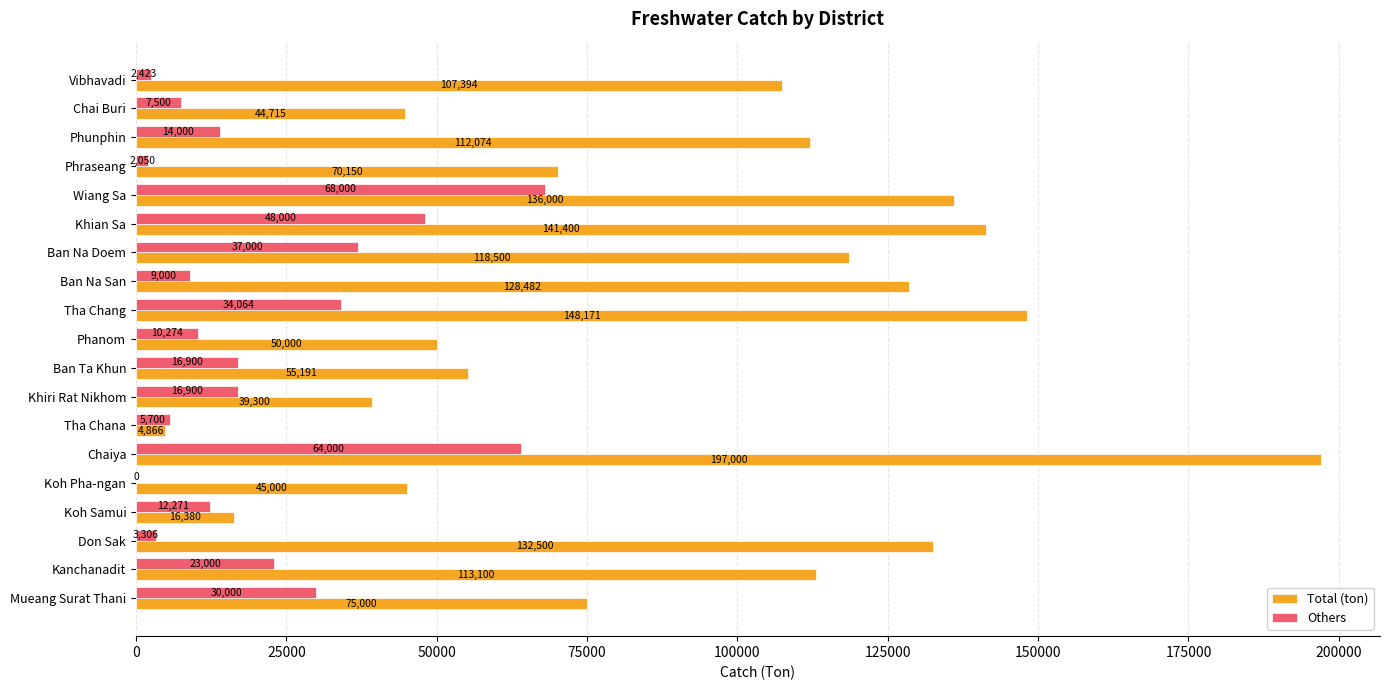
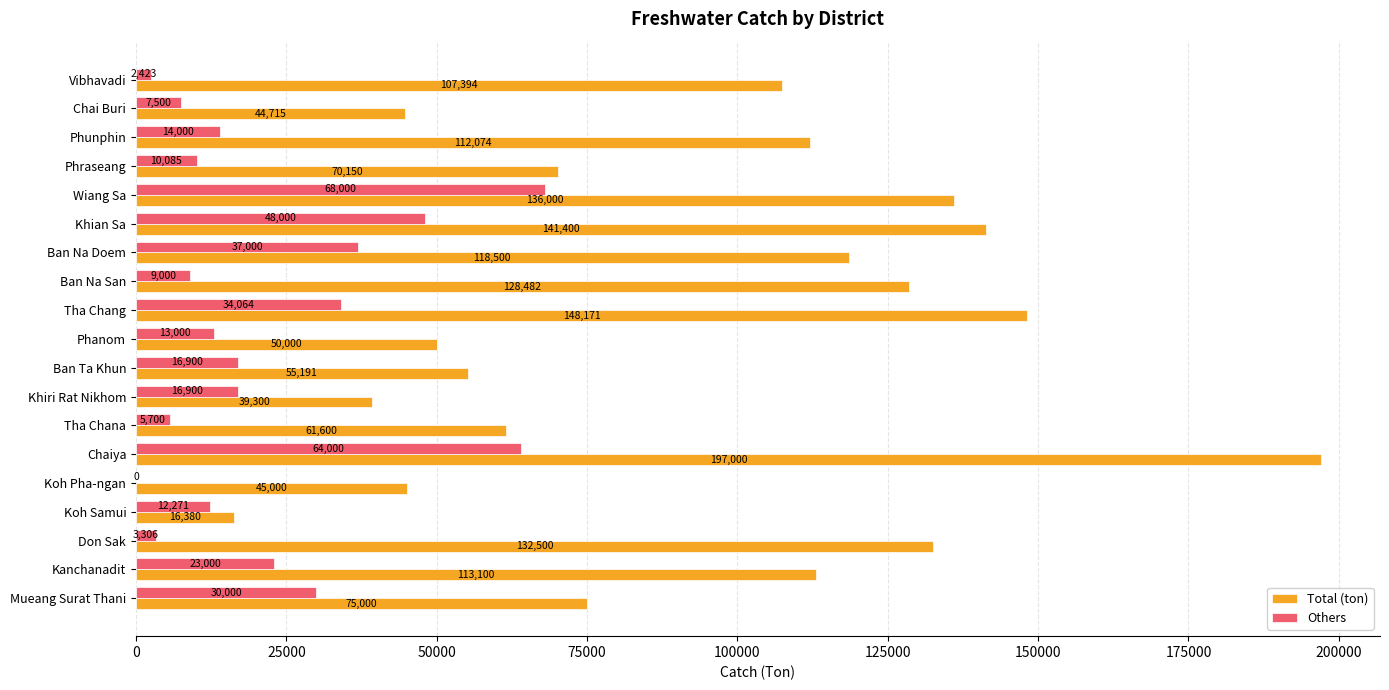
  {
    "Total (ton)": {
      "Vibhavadi": "107,394",
      "Chai Buri": "44,715",
      "Phunphin": "112,074",
      "Phraseang": "70,150",
      "Wiang Sa": "136,000",
      "Khian Sa": "141,400",
      "Ban Na Doem": "118,500",
      "Ban Na San": "128,482",
      "Tha Chang": "148,171",
      "Phanom": "50,000",
      "Ban Ta Khun": "55,191",
      "Khiri Rat Nikhom": "39,300",
-     "Tha Chana": "4,866",
+     "Tha Chana": "61,600",
      "Chaiya": "197,000",
      "Koh Pha-ngan": "45,000",
      "Koh Samui": "16,380",
      "Don Sak": "132,500",
      "Kanchanadit": "113,100",
      "Mueang Surat Thani": "75,000"
    },
    "Others": {
      "Vibhavadi": "2,423",
      "Chai Buri": "7,500",
      "Phunphin": "14,000",
-     "Phraseang": "2,050",
+     "Phraseang": "10,085",
      "Wiang Sa": "68,000",
      "Khian Sa": "48,000",
      "Ban Na Doem": "37,000",
      "Ban Na San": "9,000",
      "Tha Chang": "34,064",
-     "Phanom": "10,274",
+     "Phanom": "13,000",
      "Ban Ta Khun": "16,900",
      "Khiri Rat Nikhom": "16,900",
      "Tha Chana": "5,700",
      "Chaiya": "64,000",
      "Koh Pha-ngan": "0",
      "Koh Samui": "12,271",
      "Don Sak": "3,306",
      "Kanchanadit": "23,000",
      "Mueang Surat Thani": "30,000"
    }
  }
